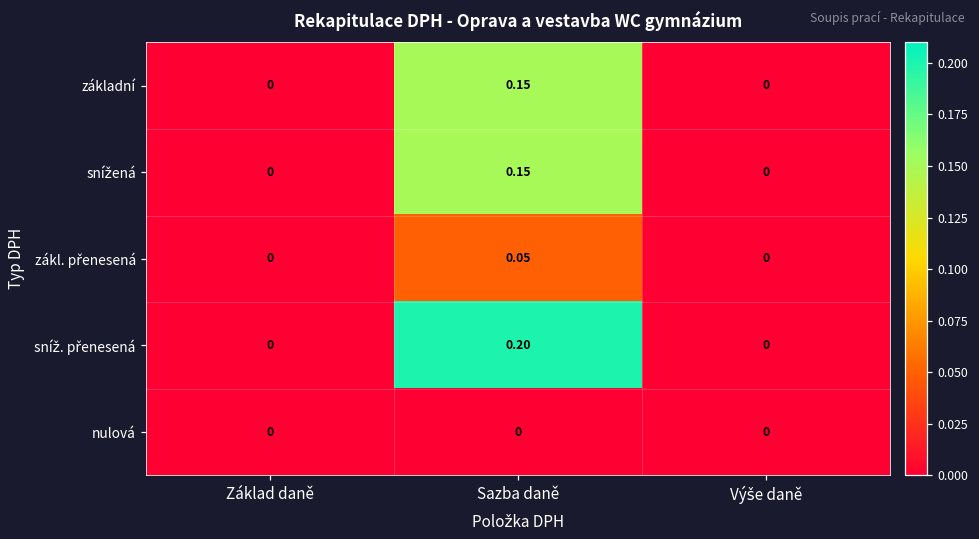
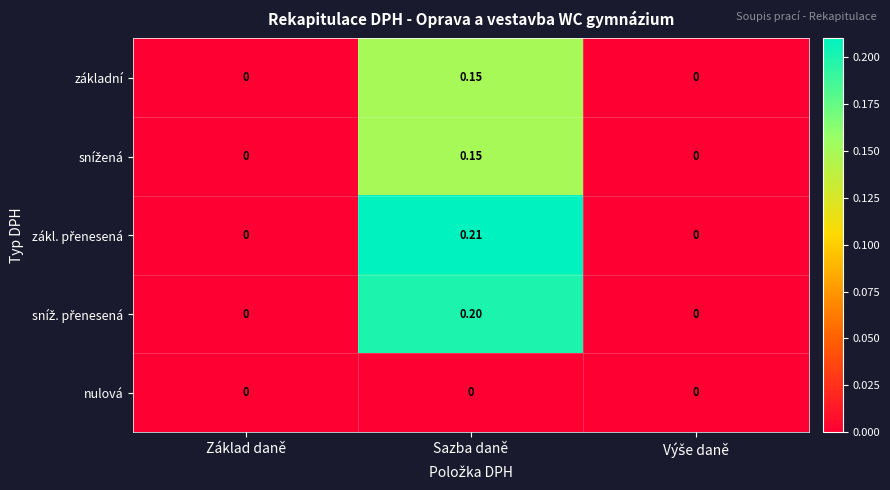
  {
    "základní": {
      "Základ daně": 0,
      "Sazba daně": 0.15,
      "Výše daně": 0
    },
    "snížená": {
      "Základ daně": 0,
      "Sazba daně": 0.15,
      "Výše daně": 0
    },
    "zákl. přenesená": {
      "Základ daně": 0,
-     "Sazba daně": 0.05,
+     "Sazba daně": 0.21,
      "Výše daně": 0
    },
    "sníž. přenesená": {
      "Základ daně": 0,
      "Sazba daně": 0.20,
      "Výše daně": 0
    },
    "nulová": {
      "Základ daně": 0,
      "Sazba daně": 0,
      "Výše daně": 0
    }
  }
